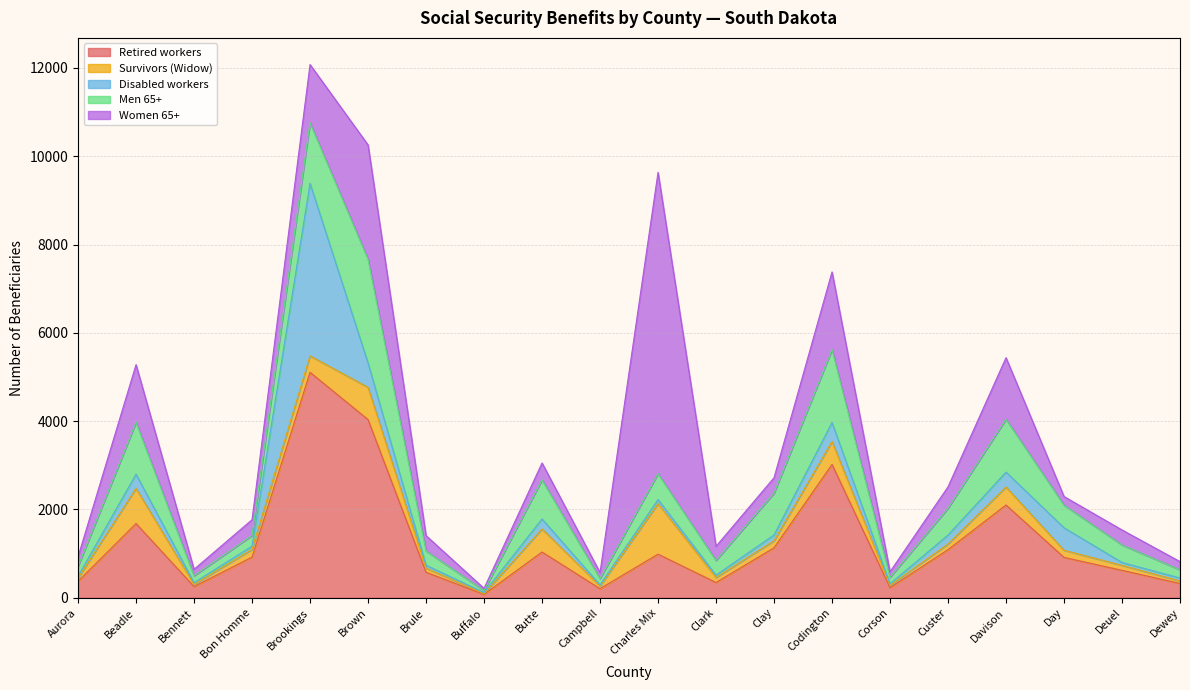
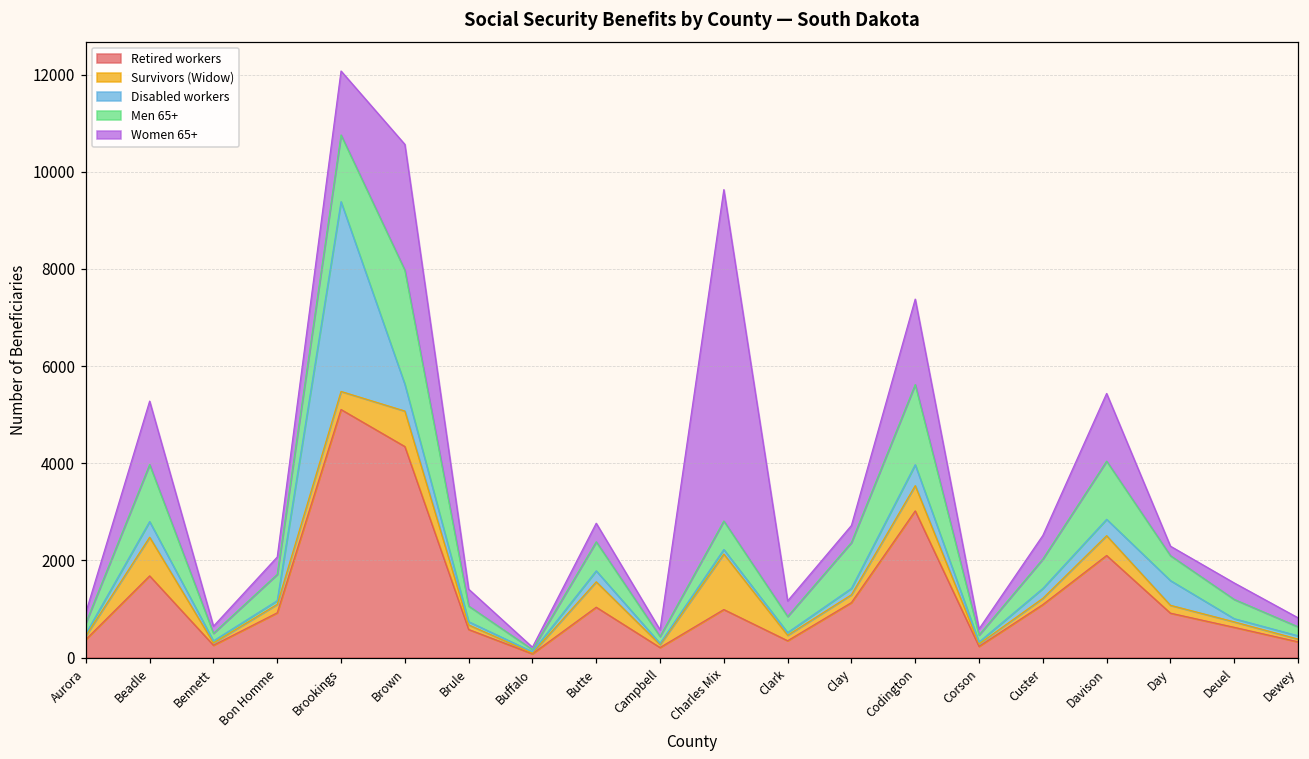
  {
    "Retired workers": {
      "Aurora": 400,
      "Beadle": 1700,
      "Bon Homme": 900,
      "Brookings": 5100,
-     "Brown": 4000,
+     "Brown": 4300,
      "Brule": 600,
      "Butte": 1000,
      "Campbell": 200,
      "Charles Mix": 1000,
      "Clark": 300,
      "Clay": 1100,
      "Codington": 3000,
      "Custer": 1100,
      "Davison": 2100,
      "Day": 900,
      "Deuel": 600
    },
    "Survivors (Widow)": {
      "Beadle": 800,
      "Bon Homme": 200,
      "Brookings": 400,
      "Brown": 700,
      "Brule": 100,
      "Butte": 500,
      "Charles Mix": 1100,
      "Clay": 200,
      "Codington": 500,
      "Custer": 100,
      "Davison": 400,
      "Day": 200,
      "Deuel": 100
    },
    "Disabled workers": {
      "Beadle": 300,
      "Bon Homme": 100,
      "Brookings": 3900,
      "Brown": 600,
      "Brule": 100,
      "Butte": 200,
      "Charles Mix": 100,
      "Clay": 100,
      "Codington": 400,
      "Custer": 200,
      "Davison": 300,
      "Day": 500,
      "Deuel": 100,
      "Dewey": 100
    },
    "Men 65+": {
      "Aurora": 200,
      "Beadle": 1200,
      "Bennett": 200,
-     "Bon Homme": 200,
+     "Bon Homme": 500,
      "Brookings": 1400,
      "Brown": 2300,
      "Brule": 300,
-     "Butte": 900,
+     "Butte": 600,
      "Campbell": 100,
      "Charles Mix": 600,
      "Clark": 300,
      "Clay": 900,
      "Codington": 1700,
      "Corson": 100,
      "Custer": 600,
      "Davison": 1200,
      "Day": 500,
      "Deuel": 400,
      "Dewey": 200
    },
    "Women 65+": {
      "Aurora": 200,
      "Beadle": 1300,
      "Bennett": 100,
      "Bon Homme": 400,
      "Brookings": 1300,
      "Brown": 2600,
      "Brule": 300,
      "Butte": 400,
      "Campbell": 100,
      "Charles Mix": 6800,
      "Clark": 300,
      "Clay": 400,
      "Codington": 1800,
      "Corson": 100,
      "Custer": 500,
      "Davison": 1400,
      "Day": 200,
      "Deuel": 300,
      "Dewey": 200
    }
  }
